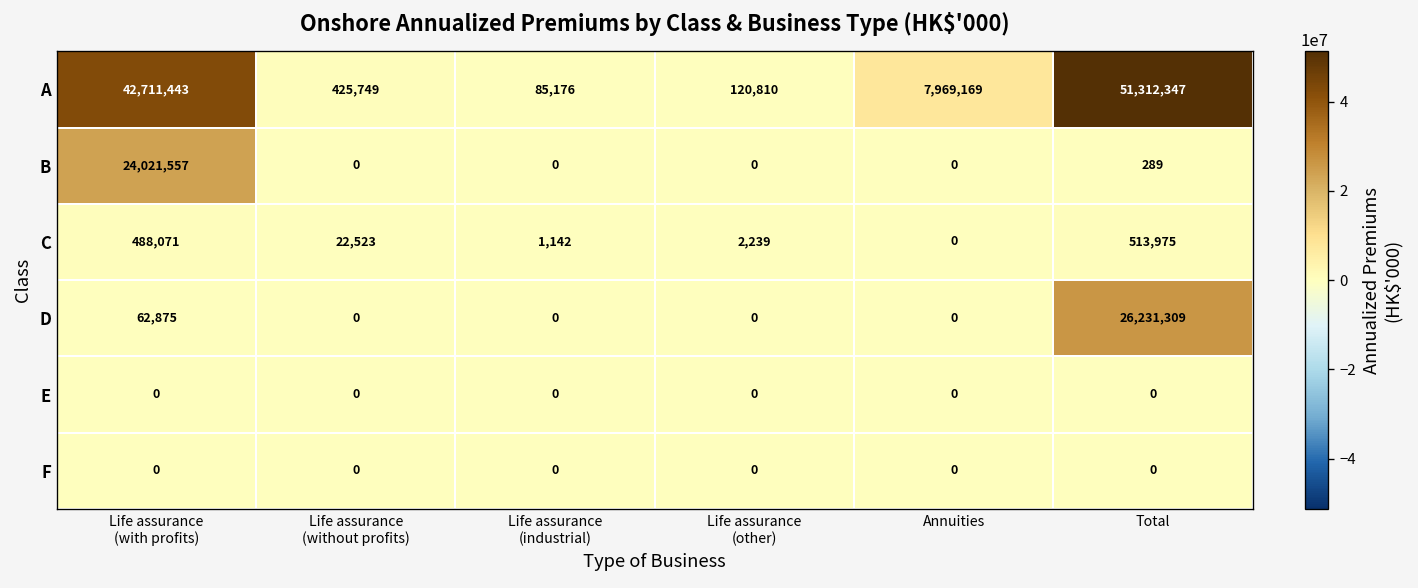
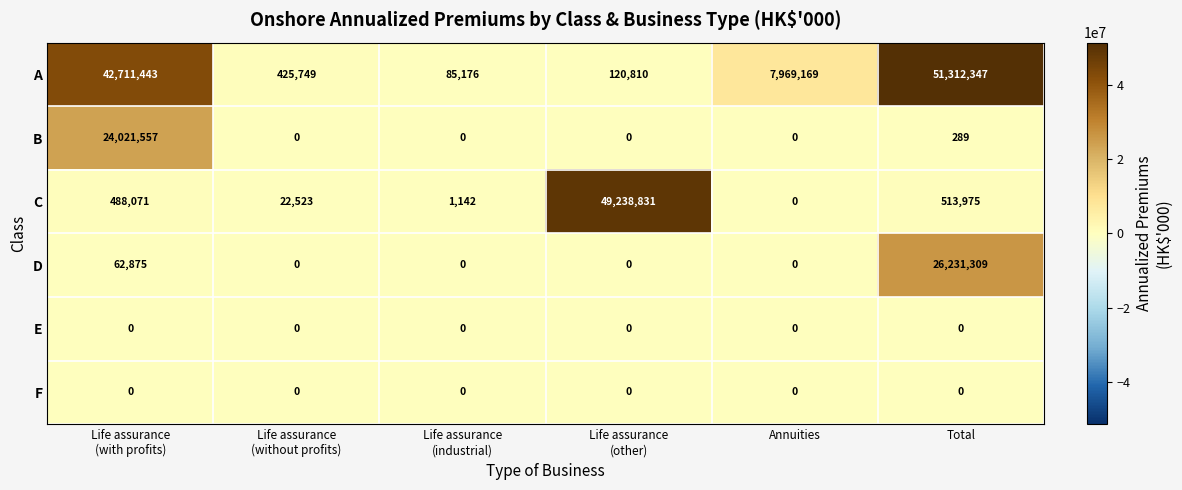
  {
    "A": {
      "Life assurance (with profits)": "42,711,443",
      "Life assurance (without profits)": "425,749",
      "Life assurance (industrial)": "85,176",
      "Life assurance (other)": "120,810",
      "Annuities": "7,969,169",
      "Total": "51,312,347"
    },
    "B": {
      "Life assurance (with profits)": "24,021,557",
      "Life assurance (without profits)": "0",
      "Life assurance (industrial)": "0",
      "Life assurance (other)": "0",
      "Annuities": "0",
      "Total": "289"
    },
    "C": {
      "Life assurance (with profits)": "488,071",
      "Life assurance (without profits)": "22,523",
      "Life assurance (industrial)": "1,142",
-     "Life assurance (other)": "2,239",
+     "Life assurance (other)": "49,238,831",
      "Annuities": "0",
      "Total": "513,975"
    },
    "D": {
      "Life assurance (with profits)": "62,875",
      "Life assurance (without profits)": "0",
      "Life assurance (industrial)": "0",
      "Life assurance (other)": "0",
      "Annuities": "0",
      "Total": "26,231,309"
    },
    "E": {
      "Life assurance (with profits)": "0",
      "Life assurance (without profits)": "0",
      "Life assurance (industrial)": "0",
      "Life assurance (other)": "0",
      "Annuities": "0",
      "Total": "0"
    },
    "F": {
      "Life assurance (with profits)": "0",
      "Life assurance (without profits)": "0",
      "Life assurance (industrial)": "0",
      "Life assurance (other)": "0",
      "Annuities": "0",
      "Total": "0"
    }
  }
